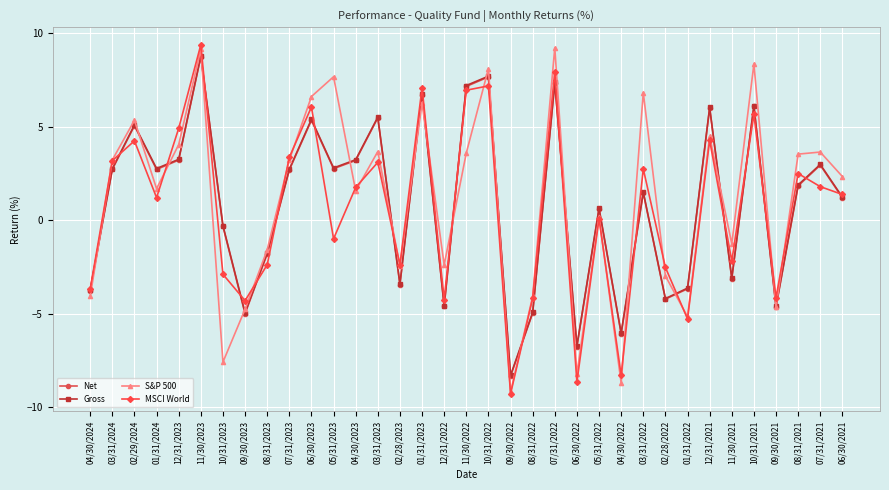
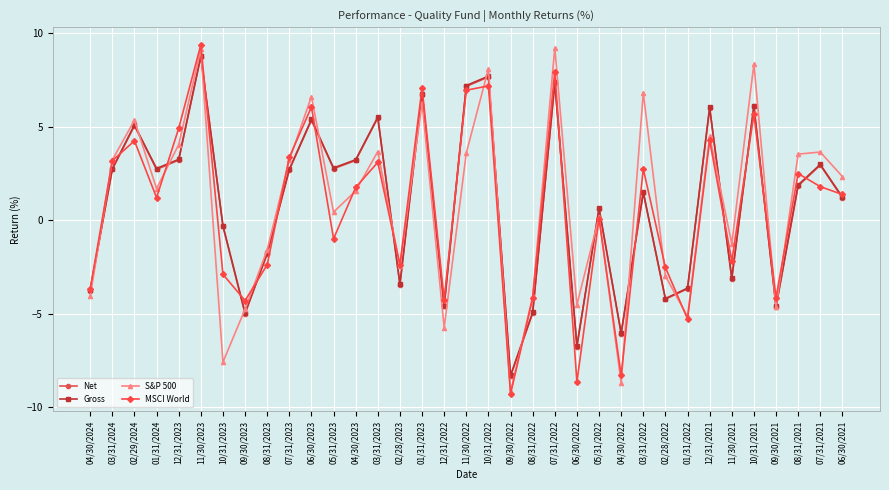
  {
    "S&P 500": {
      "04/30/2024": -4.1,
      "02/29/2024": 5.3,
      "01/31/2024": 1.7,
      "12/31/2023": 4.0,
      "11/30/2023": 9.1,
      "10/31/2023": -7.6,
      "09/30/2023": -4.8,
      "08/31/2023": -1.6,
      "07/31/2023": 3.2,
      "06/30/2023": 6.6,
-     "05/31/2023": 7.7,
+     "05/31/2023": 0.4,
      "04/30/2023": 1.6,
      "03/31/2023": 3.7,
      "01/31/2023": 6.3,
-     "12/31/2022": -2.4,
+     "12/31/2022": -5.8,
      "11/30/2022": 3.6,
      "10/31/2022": 8.1,
      "07/31/2022": 9.2,
-     "06/30/2022": -8.3,
+     "06/30/2022": -4.5,
      "04/30/2022": -8.7,
      "03/31/2022": 6.8,
      "02/28/2022": -3.0,
      "12/31/2021": 4.5,
      "11/30/2021": -1.3,
      "10/31/2021": 8.4,
      "08/31/2021": 3.5,
      "07/31/2021": 3.6,
      "06/30/2021": 2.3
    }
  }
